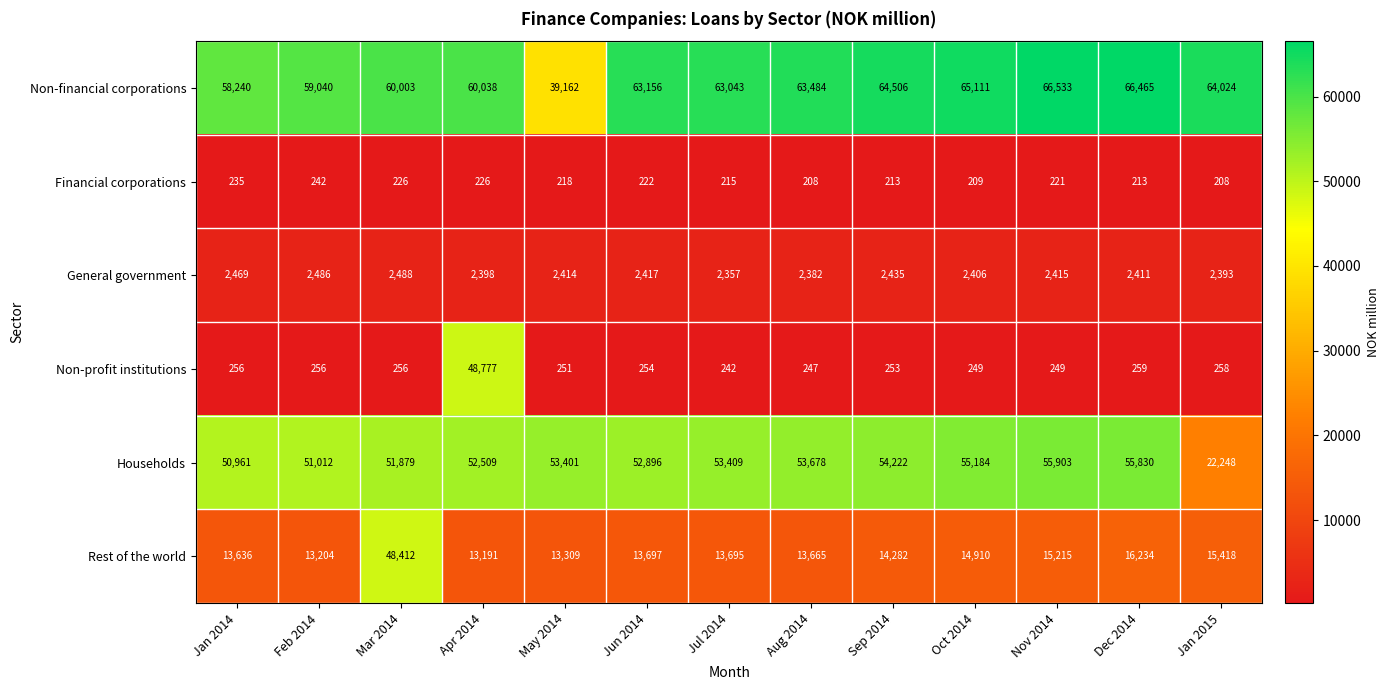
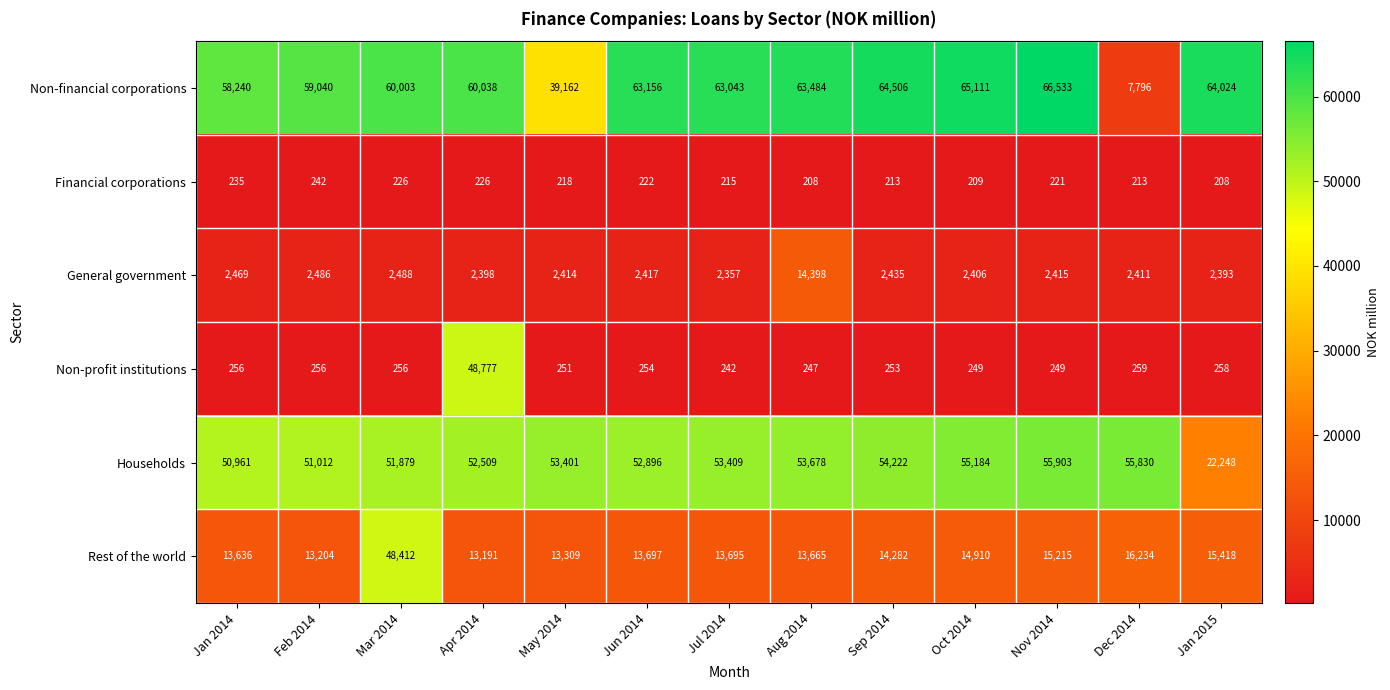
  {
    "Non-financial corporations": {
      "Jan 2014": "58,240",
      "Feb 2014": "59,040",
      "Mar 2014": "60,003",
      "Apr 2014": "60,038",
      "May 2014": "39,162",
      "Jun 2014": "63,156",
      "Jul 2014": "63,043",
      "Aug 2014": "63,484",
      "Sep 2014": "64,506",
      "Oct 2014": "65,111",
      "Nov 2014": "66,533",
-     "Dec 2014": "66,465",
+     "Dec 2014": "7,796",
      "Jan 2015": "64,024"
    },
    "Financial corporations": {
      "Jan 2014": "235",
      "Feb 2014": "242",
      "Mar 2014": "226",
      "Apr 2014": "226",
      "May 2014": "218",
      "Jun 2014": "222",
      "Jul 2014": "215",
      "Aug 2014": "208",
      "Sep 2014": "213",
      "Oct 2014": "209",
      "Nov 2014": "221",
      "Dec 2014": "213",
      "Jan 2015": "208"
    },
    "General government": {
      "Jan 2014": "2,469",
      "Feb 2014": "2,486",
      "Mar 2014": "2,488",
      "Apr 2014": "2,398",
      "May 2014": "2,414",
      "Jun 2014": "2,417",
      "Jul 2014": "2,357",
-     "Aug 2014": "2,382",
+     "Aug 2014": "14,398",
      "Sep 2014": "2,435",
      "Oct 2014": "2,406",
      "Nov 2014": "2,415",
      "Dec 2014": "2,411",
      "Jan 2015": "2,393"
    },
    "Non-profit institutions": {
      "Jan 2014": "256",
      "Feb 2014": "256",
      "Mar 2014": "256",
      "Apr 2014": "48,777",
      "May 2014": "251",
      "Jun 2014": "254",
      "Jul 2014": "242",
      "Aug 2014": "247",
      "Sep 2014": "253",
      "Oct 2014": "249",
      "Nov 2014": "249",
      "Dec 2014": "259",
      "Jan 2015": "258"
    },
    "Households": {
      "Jan 2014": "50,961",
      "Feb 2014": "51,012",
      "Mar 2014": "51,879",
      "Apr 2014": "52,509",
      "May 2014": "53,401",
      "Jun 2014": "52,896",
      "Jul 2014": "53,409",
      "Aug 2014": "53,678",
      "Sep 2014": "54,222",
      "Oct 2014": "55,184",
      "Nov 2014": "55,903",
      "Dec 2014": "55,830",
      "Jan 2015": "22,248"
    },
    "Rest of the world": {
      "Jan 2014": "13,636",
      "Feb 2014": "13,204",
      "Mar 2014": "48,412",
      "Apr 2014": "13,191",
      "May 2014": "13,309",
      "Jun 2014": "13,697",
      "Jul 2014": "13,695",
      "Aug 2014": "13,665",
      "Sep 2014": "14,282",
      "Oct 2014": "14,910",
      "Nov 2014": "15,215",
      "Dec 2014": "16,234",
      "Jan 2015": "15,418"
    }
  }
